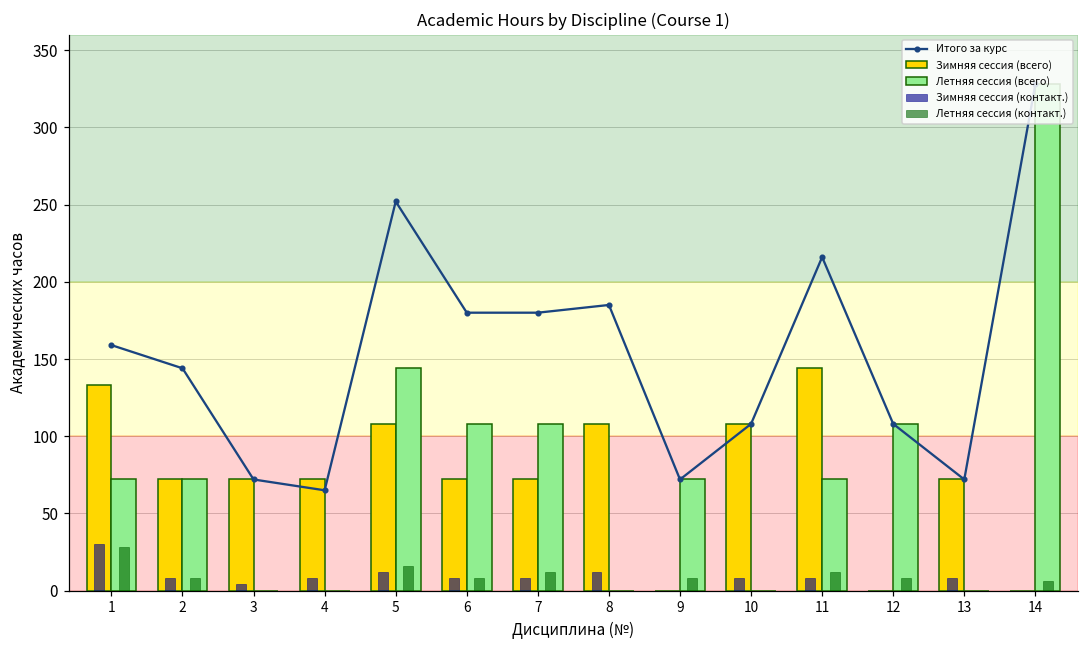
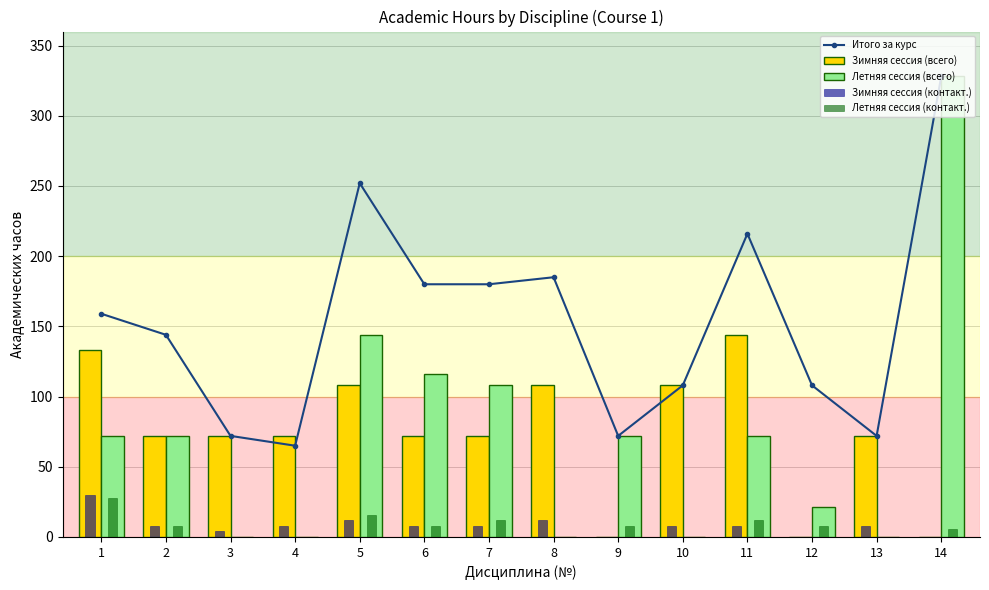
  {
    "Зимняя сессия (всего)": {
      "1": 133,
      "2": 72,
      "3": 72,
      "4": 72,
      "5": 108,
      "6": 72,
      "7": 72,
      "8": 108,
      "9": 0,
      "10": 108,
      "11": 144,
      "12": 0,
      "13": 72,
      "14": 0
    },
    "Итого за курс": {
      "1": 159,
      "2": 144,
      "3": 72,
      "4": 65,
      "5": 252,
      "6": 180,
      "7": 180,
      "8": 185,
      "9": 72,
      "10": 108,
      "11": 216,
      "12": 108,
      "13": 72
    },
    "Летняя сессия (всего)": {
      "1": 72,
      "2": 72,
      "3": 0,
      "4": 0,
      "5": 144,
-     "6": 108,
+     "6": 116,
      "7": 108,
      "8": 0,
      "9": 72,
      "10": 0,
      "11": 72,
-     "12": 108,
+     "12": 21,
      "13": 0
    },
    "Зимняя сессия (контакт.)": {
      "9": 0,
      "12": 0,
      "14": 0
    },
    "Летняя сессия (контакт.)": {
      "3": 0,
      "4": 0,
      "8": 0,
      "10": 0,
      "13": 0
    }
  }
